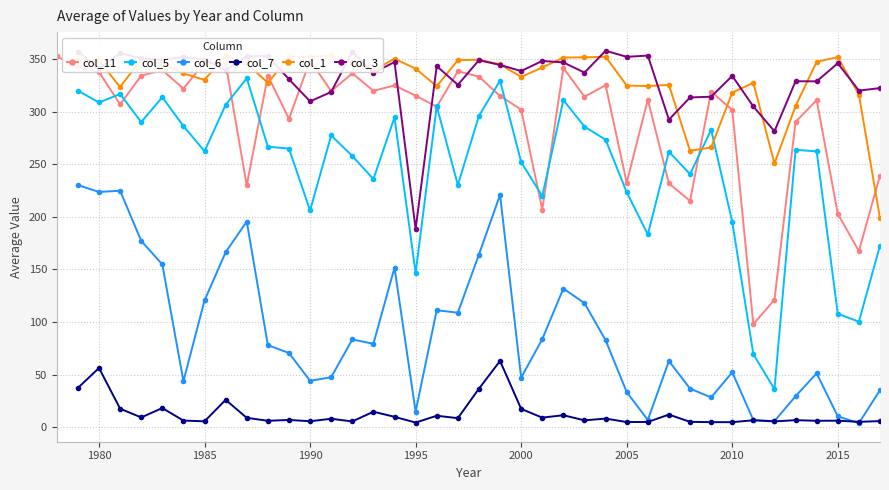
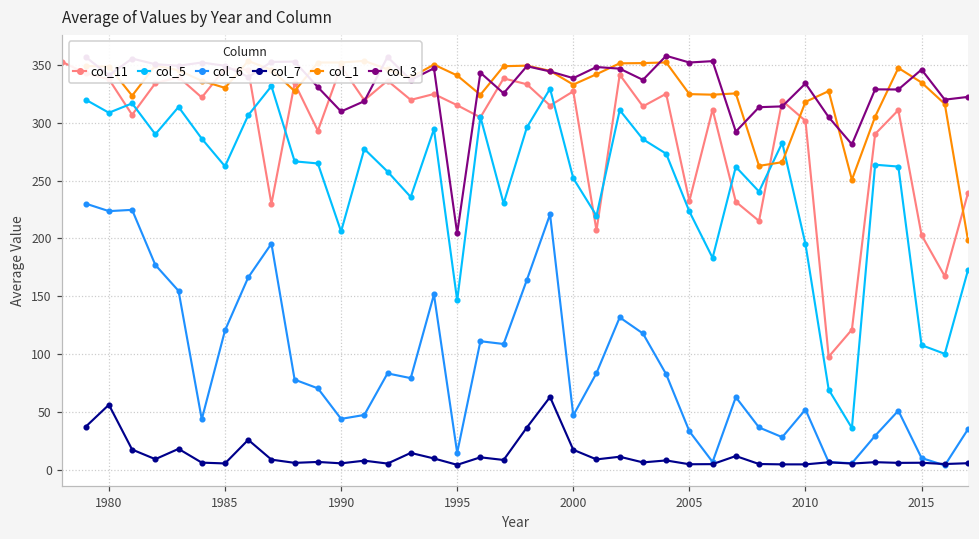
  {
    "col_11": {
      "1995": 315,
-     "2000": 302,
+     "2000": 327,
      "2005": 232,
      "2010": 302,
      "2015": 203
    },
    "col_7": {
      "1980": 56,
      "1985": 6,
      "1990": 6,
      "1995": 4,
      "2000": 17,
      "2005": 5,
      "2010": 5,
      "2015": 6
    },
    "col_1": {
      "1985": 330,
      "1995": 341,
      "2000": 333,
      "2005": 325,
      "2010": 318,
-     "2015": 352
+     "2015": 335
    },
    "col_3": {
      "1990": 310,
-     "1995": 188,
+     "1995": 204,
      "2000": 339,
      "2005": 352,
      "2010": 334,
      "2015": 346
    }
  }
